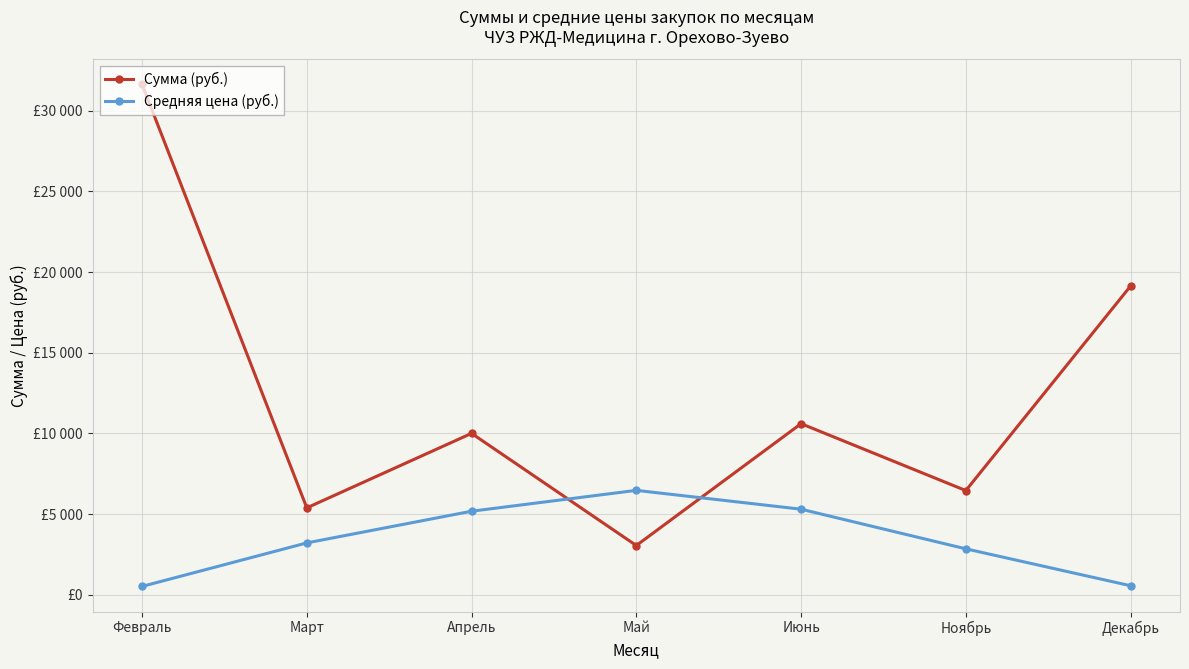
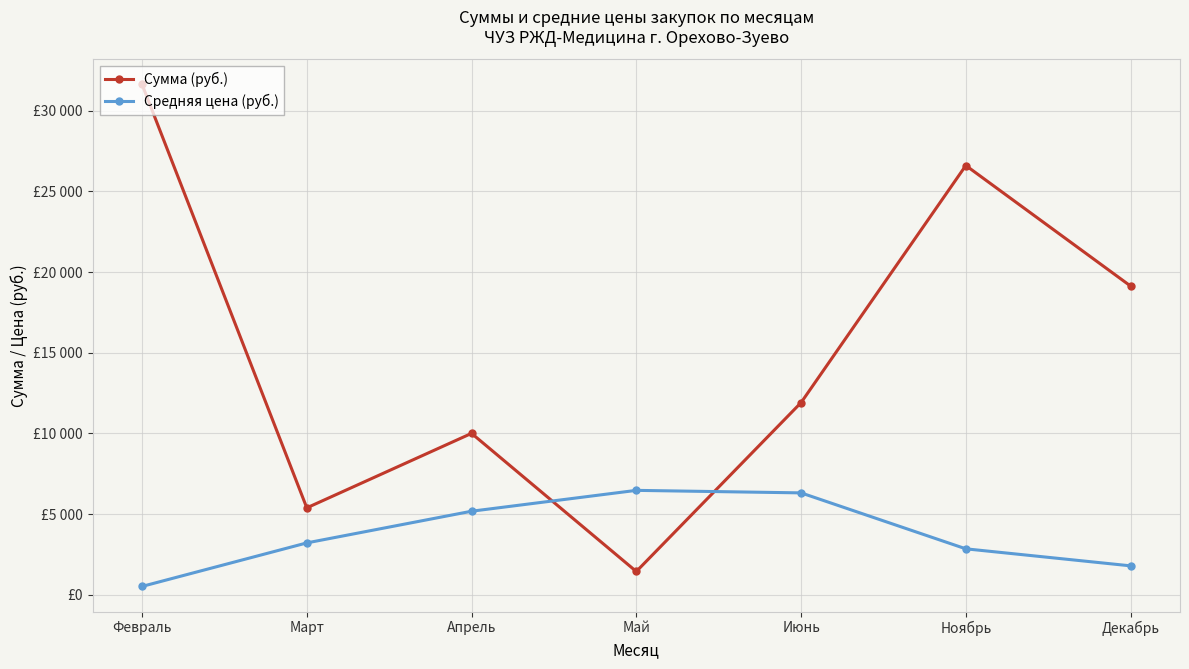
  {
    "Сумма (руб.)": {
      "Март": "£5400",
      "Апрель": "£10000",
-     "Май": "£3100",
-     "Июнь": "£10600",
-     "Ноябрь": "£6500",
+     "Май": "£1400",
+     "Июнь": "£11900",
+     "Ноябрь": "£26600",
      "Декабрь": "£19100"
    },
    "Средняя цена (руб.)": {
      "Февраль": "£500",
      "Март": "£3200",
      "Апрель": "£5200",
      "Май": "£6500",
-     "Июнь": "£5300",
+     "Июнь": "£6300",
      "Ноябрь": "£2800",
-     "Декабрь": "£600"
+     "Декабрь": "£1800"
    }
  }
